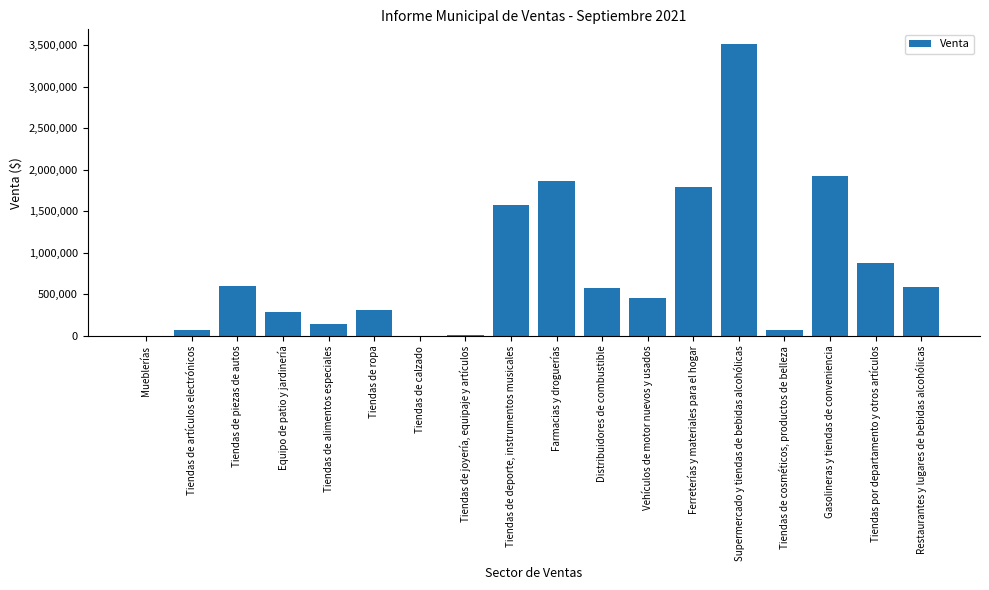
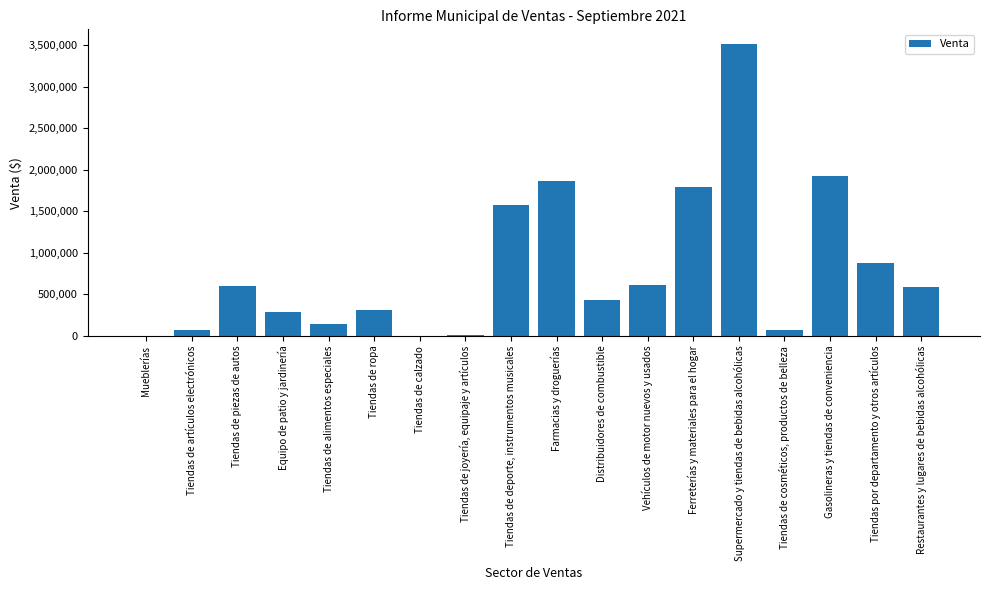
  {
    "Tiendas de artículos electrónicos": "100,000",
    "Tiendas de piezas de autos": "600,000",
    "Equipo de patio y jardinería": "300,000",
    "Tiendas de alimentos especiales": "100,000",
    "Tiendas de ropa": "300,000",
    "Tiendas de calzado": "0",
    "Tiendas de deporte, instrumentos musicales": "1,600,000",
    "Farmacias y droguerías": "1,900,000",
-   "Distribuidores de combustible": "600,000",
-   "Vehículos de motor nuevos y usados": "500,000",
+   "Distribuidores de combustible": "400,000",
+   "Vehículos de motor nuevos y usados": "600,000",
    "Ferreterías y materiales para el hogar": "1,800,000",
    "Supermercado y tiendas de bebidas alcohólicas": "3,500,000",
    "Tiendas de cosméticos, productos de belleza": "100,000",
    "Gasolineras y tiendas de conveniencia": "1,900,000",
    "Tiendas por departamento y otros artículos": "900,000",
    "Restaurantes y lugares de bebidas alcohólicas": "600,000"
  }
